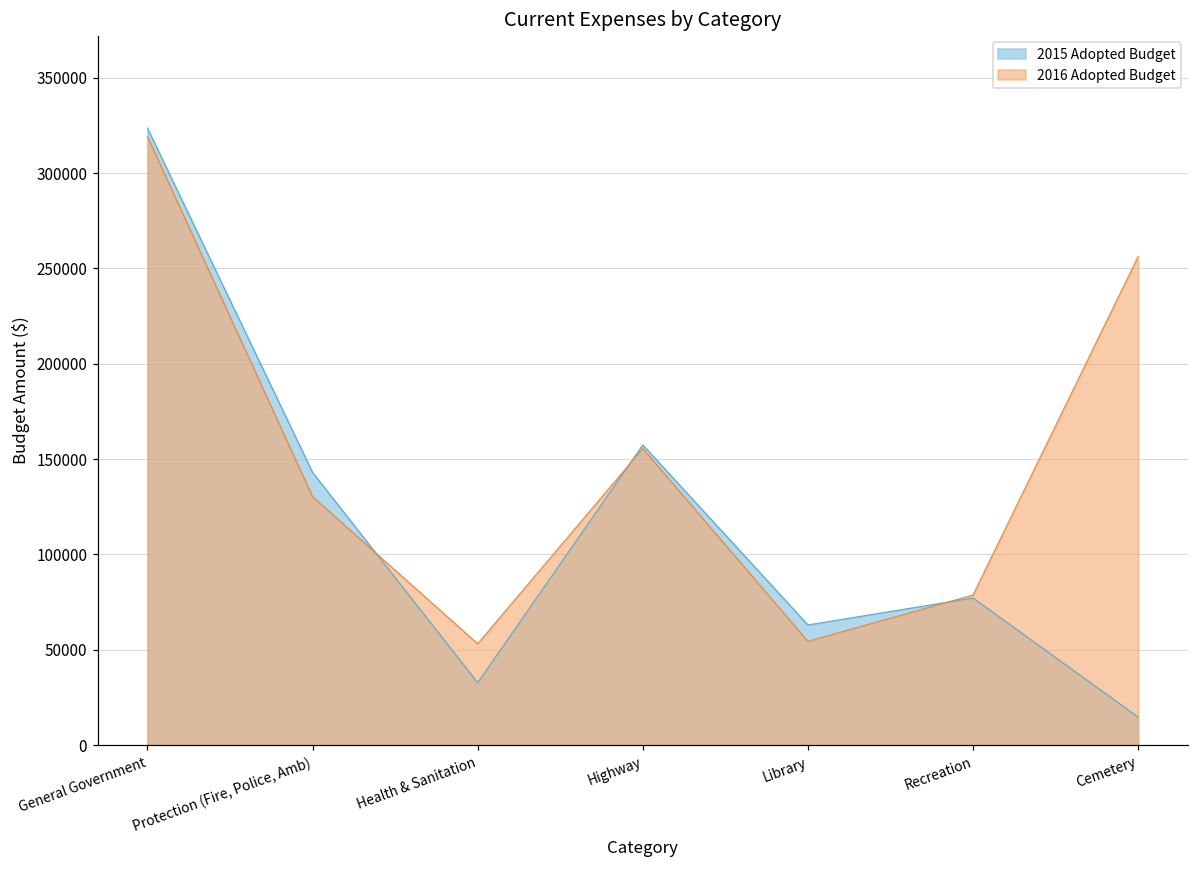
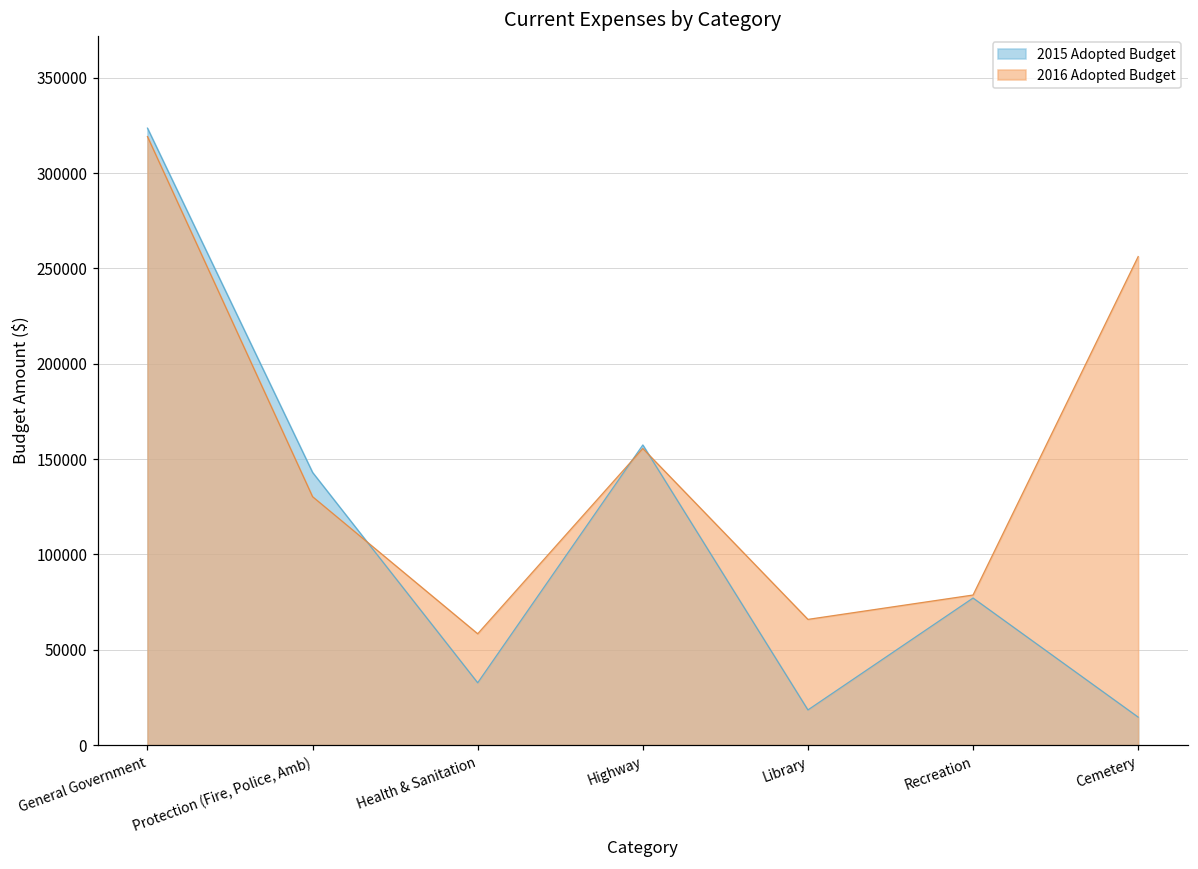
  {
    "2015 Adopted Budget": {
      "General Government": 324000,
      "Protection (Fire, Police, Amb)": 143000,
      "Health & Sanitation": 33000,
      "Highway": 157000,
-     "Library": 63000,
+     "Library": 18000,
      "Recreation": 77000,
      "Cemetery": 15000
    },
    "2016 Adopted Budget": {
      "General Government": 319000,
      "Protection (Fire, Police, Amb)": 130000,
-     "Health & Sanitation": 53000,
+     "Health & Sanitation": 58000,
      "Highway": 156000,
-     "Library": 54000,
+     "Library": 66000,
      "Recreation": 79000,
      "Cemetery": 256000
    }
  }
